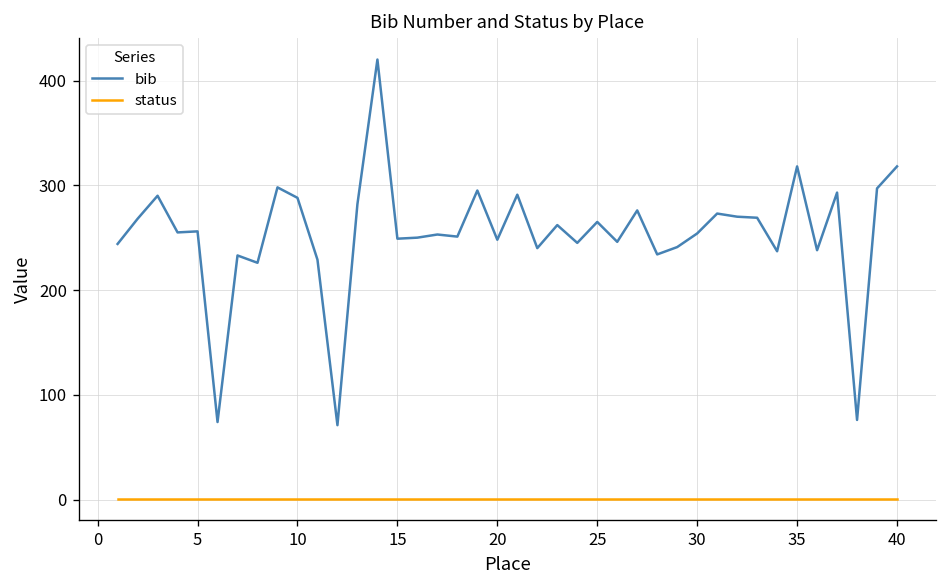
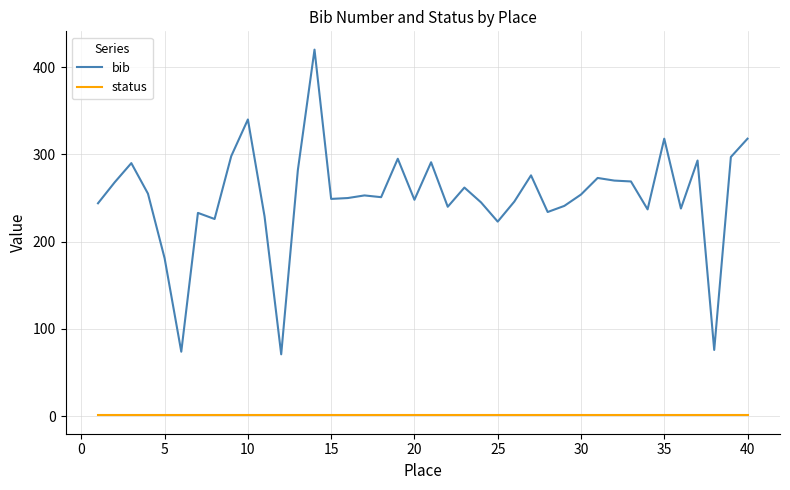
  {
    "bib": {
-     "5": 260,
-     "10": 290,
+     "5": 180,
+     "10": 340,
      "15": 250,
      "20": 250,
-     "25": 270,
+     "25": 220,
      "30": 250,
      "35": 320,
      "40": 320
    },
    "status": {
      "5": 0,
      "10": 0,
      "15": 0,
      "20": 0,
      "25": 0,
      "30": 0,
      "35": 0,
      "40": 0
    }
  }
